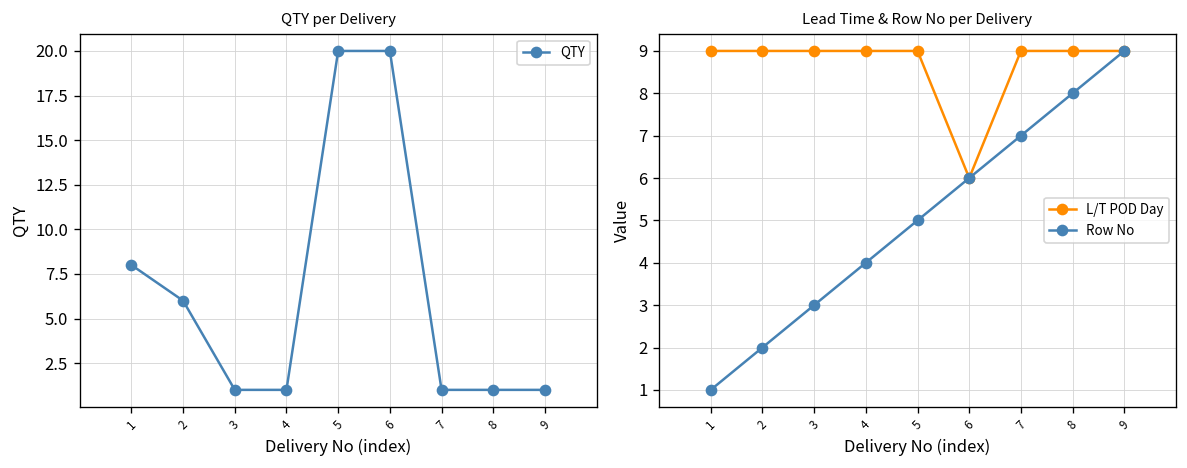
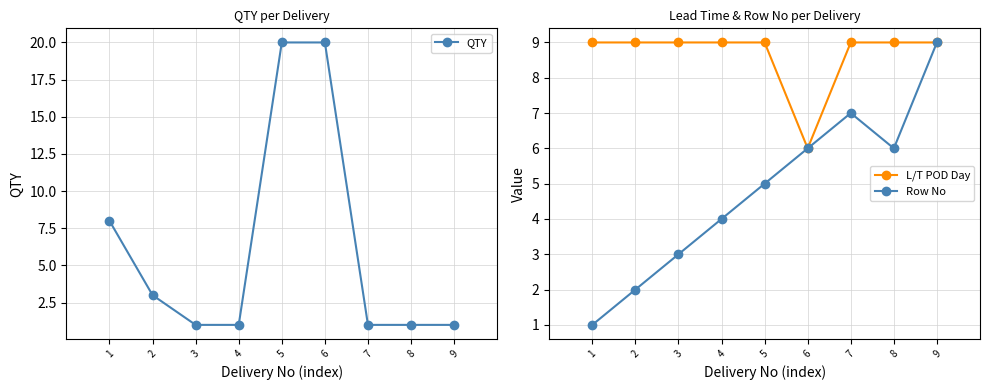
  {
    "QTY per Delivery": {
      "1": 8,
-     "2": 6,
+     "2": 3,
      "3": 1,
      "4": 1,
      "5": 20,
      "6": 20,
      "7": 1,
      "8": 1,
      "9": 1
    },
    "Lead Time & Row No per Delivery": {
      "L/T POD Day": {
        "1": 9,
        "2": 9,
        "3": 9,
        "4": 9,
        "5": 9,
        "7": 9,
        "8": 9
      },
      "Row No": {
        "1": 1,
        "2": 2,
        "3": 3,
        "4": 4,
        "5": 5,
        "7": 7,
-       "8": 8
+       "8": 6
      }
    }
  }
